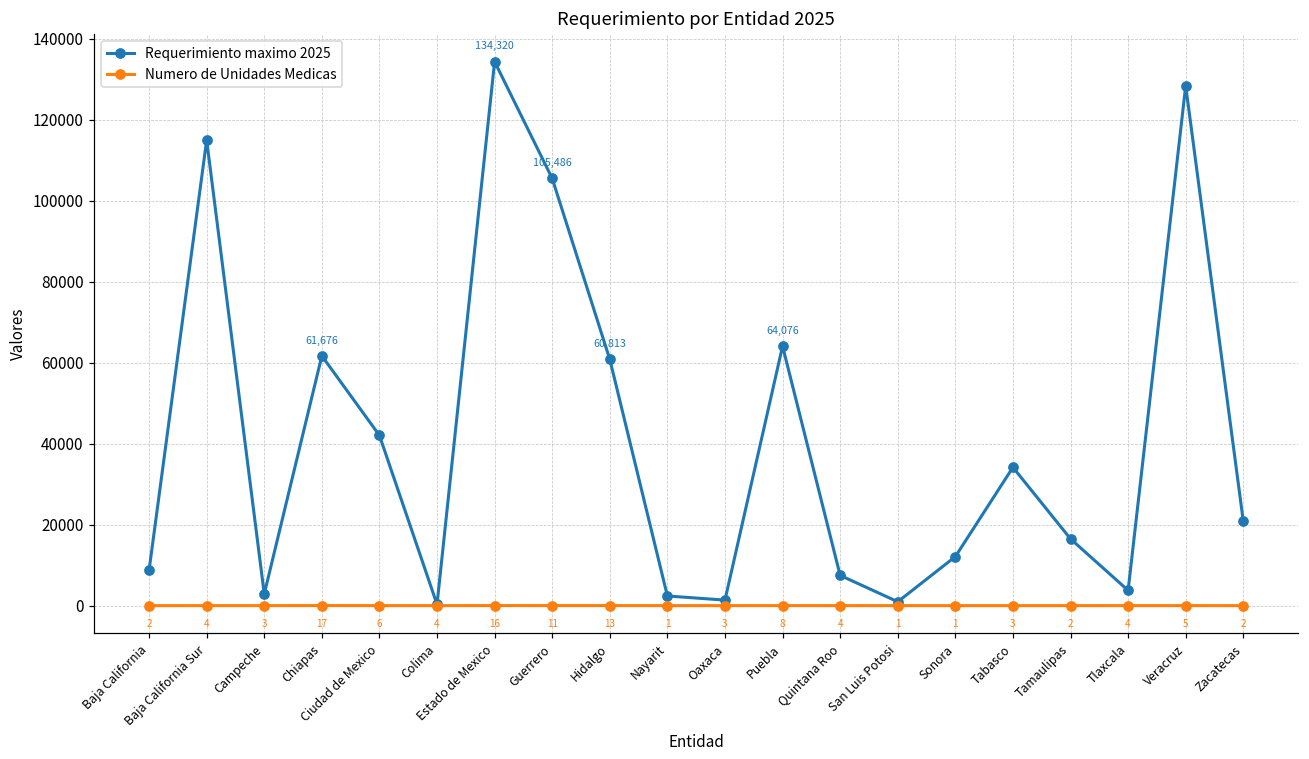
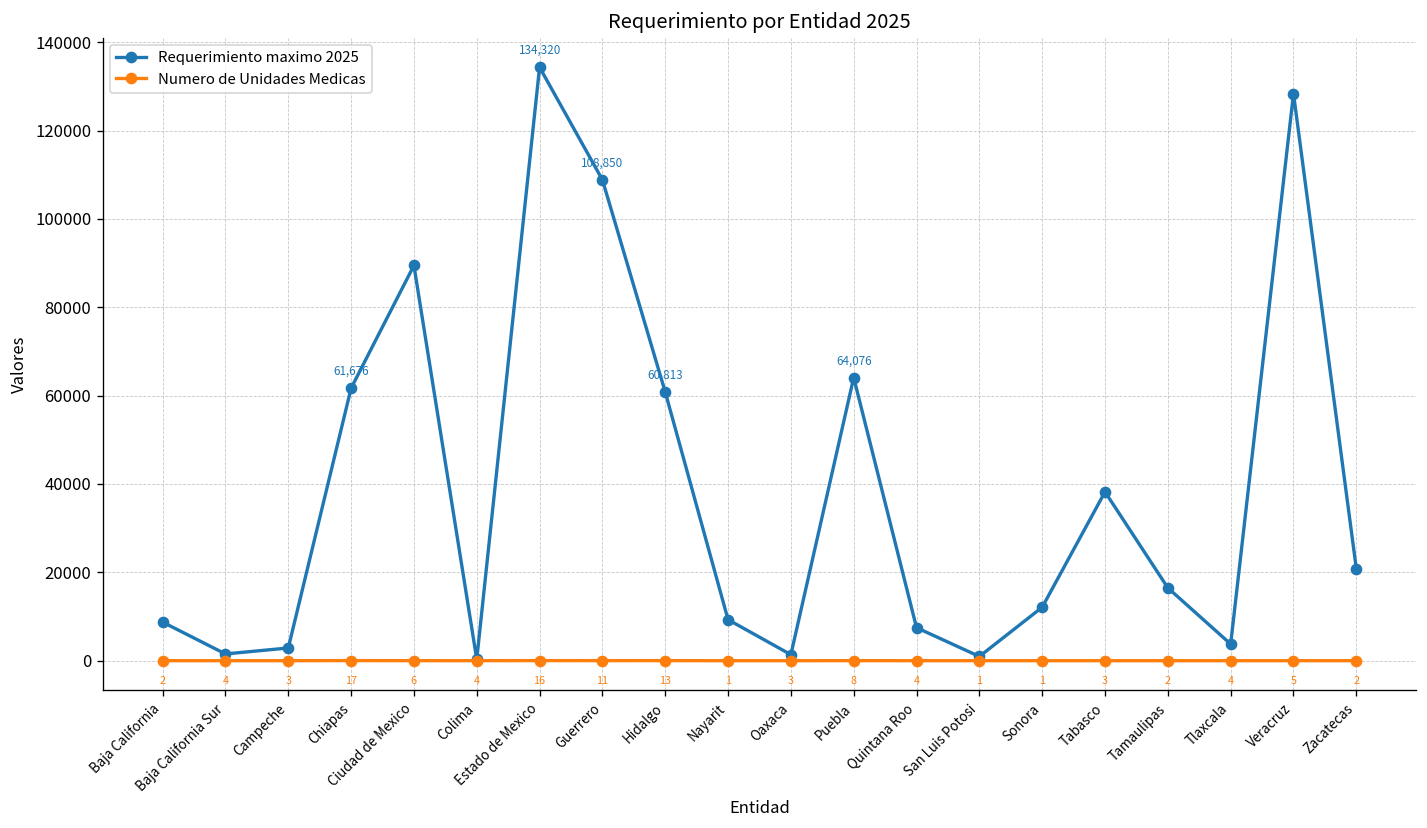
  {
    "Requerimiento maximo 2025": {
-     "Baja California Sur": "115000",
+     "Baja California Sur": "2000",
      "Chiapas": "61,676",
-     "Ciudad de Mexico": "42000",
+     "Ciudad de Mexico": "89000",
      "Estado de Mexico": "134,320",
-     "Guerrero": "105,486",
+     "Guerrero": "108,850",
      "Hidalgo": "60,813",
-     "Nayarit": "2000",
+     "Nayarit": "9000",
      "Puebla": "64,076",
-     "Tabasco": "34000"
+     "Tabasco": "38000"
    },
    "Numero de Unidades Medicas": {
      "Baja California": "2",
      "Baja California Sur": "4",
      "Campeche": "3",
      "Chiapas": "17",
      "Ciudad de Mexico": "6",
      "Estado de Mexico": "16",
      "Guerrero": "11",
      "Hidalgo": "13",
      "Nayarit": "1",
      "Oaxaca": "3",
      "Puebla": "8",
      "Quintana Roo": "4",
      "San Luis Potosi": "1",
      "Sonora": "1",
      "Tabasco": "3",
      "Tamaulipas": "2",
      "Tlaxcala": "4",
      "Veracruz": "5",
      "Zacatecas": "2"
    }
  }
